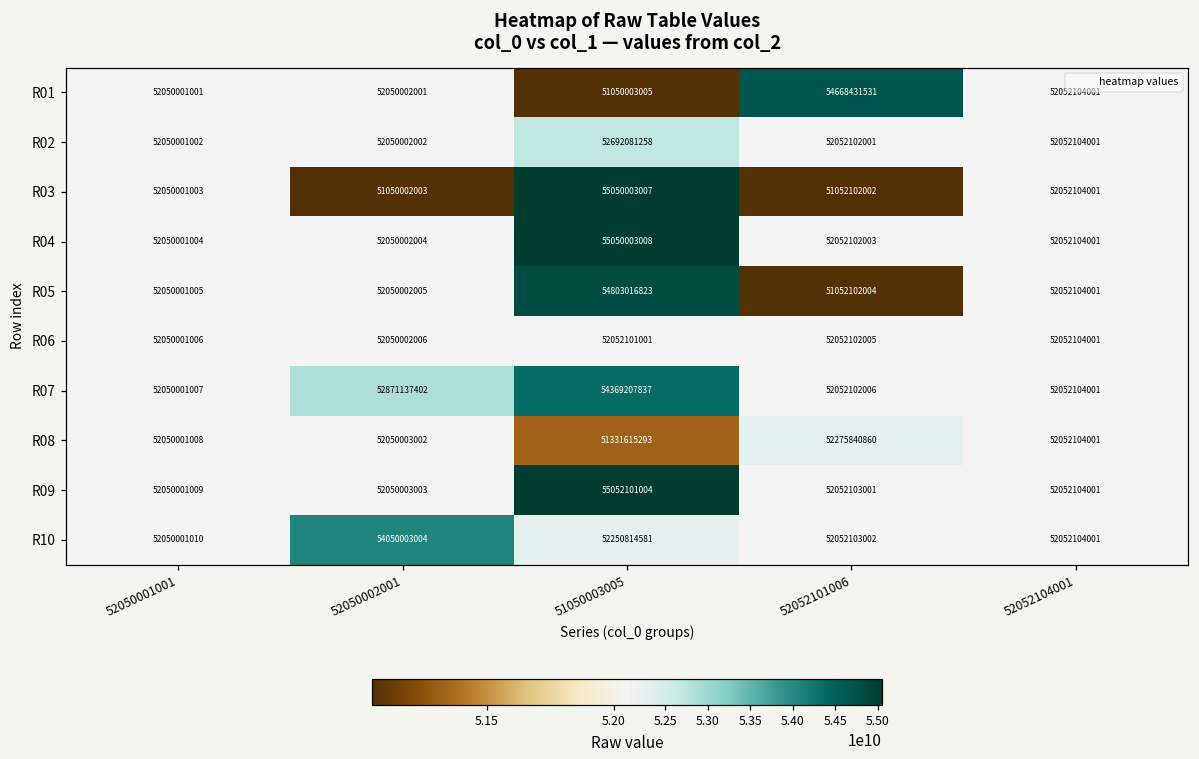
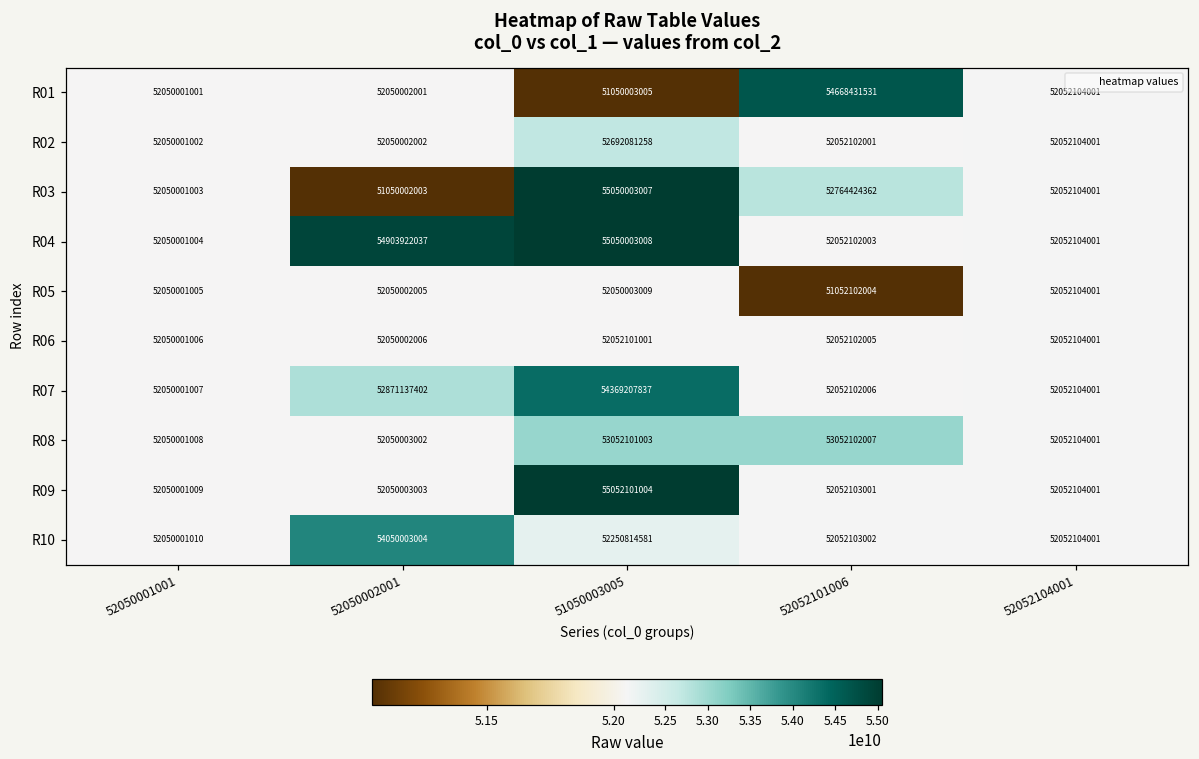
  {
    "R01": {
      "52050001001": 52050001001,
      "52050002001": 52050002001,
      "51050003005": 51050003005,
      "52052101006": 54668431531
    },
    "R02": {
      "52050001001": 52050001002,
      "52050002001": 52050002002,
      "51050003005": 52692081258,
      "52052101006": 52052102001,
      "52052104001": 52052104001
    },
    "R03": {
      "52050001001": 52050001003,
      "52050002001": 51050002003,
      "51050003005": 55050003007,
-     "52052101006": 51052102002,
+     "52052101006": 52764424362,
      "52052104001": 52052104001
    },
    "R04": {
      "52050001001": 52050001004,
-     "52050002001": 52050002004,
+     "52050002001": 54903922037,
      "51050003005": 55050003008,
      "52052101006": 52052102003,
      "52052104001": 52052104001
    },
    "R05": {
      "52050001001": 52050001005,
      "52050002001": 52050002005,
-     "51050003005": 54803016823,
+     "51050003005": 52050003009,
      "52052101006": 51052102004,
      "52052104001": 52052104001
    },
    "R06": {
      "52050001001": 52050001006,
      "52050002001": 52050002006,
      "51050003005": 52052101001,
      "52052101006": 52052102005,
      "52052104001": 52052104001
    },
    "R07": {
      "52050001001": 52050001007,
      "52050002001": 52871137402,
      "51050003005": 54369207837,
      "52052101006": 52052102006,
      "52052104001": 52052104001
    },
    "R08": {
      "52050001001": 52050001008,
      "52050002001": 52050003002,
-     "51050003005": 51331615293,
-     "52052101006": 52275840860,
+     "51050003005": 53052101003,
+     "52052101006": 53052102007,
      "52052104001": 52052104001
    },
    "R09": {
      "52050001001": 52050001009,
      "52050002001": 52050003003,
      "51050003005": 55052101004,
      "52052101006": 52052103001,
      "52052104001": 52052104001
    },
    "R10": {
      "52050001001": 52050001010,
      "52050002001": 54050003004,
      "51050003005": 52250814581,
      "52052101006": 52052103002,
      "52052104001": 52052104001
    }
  }
